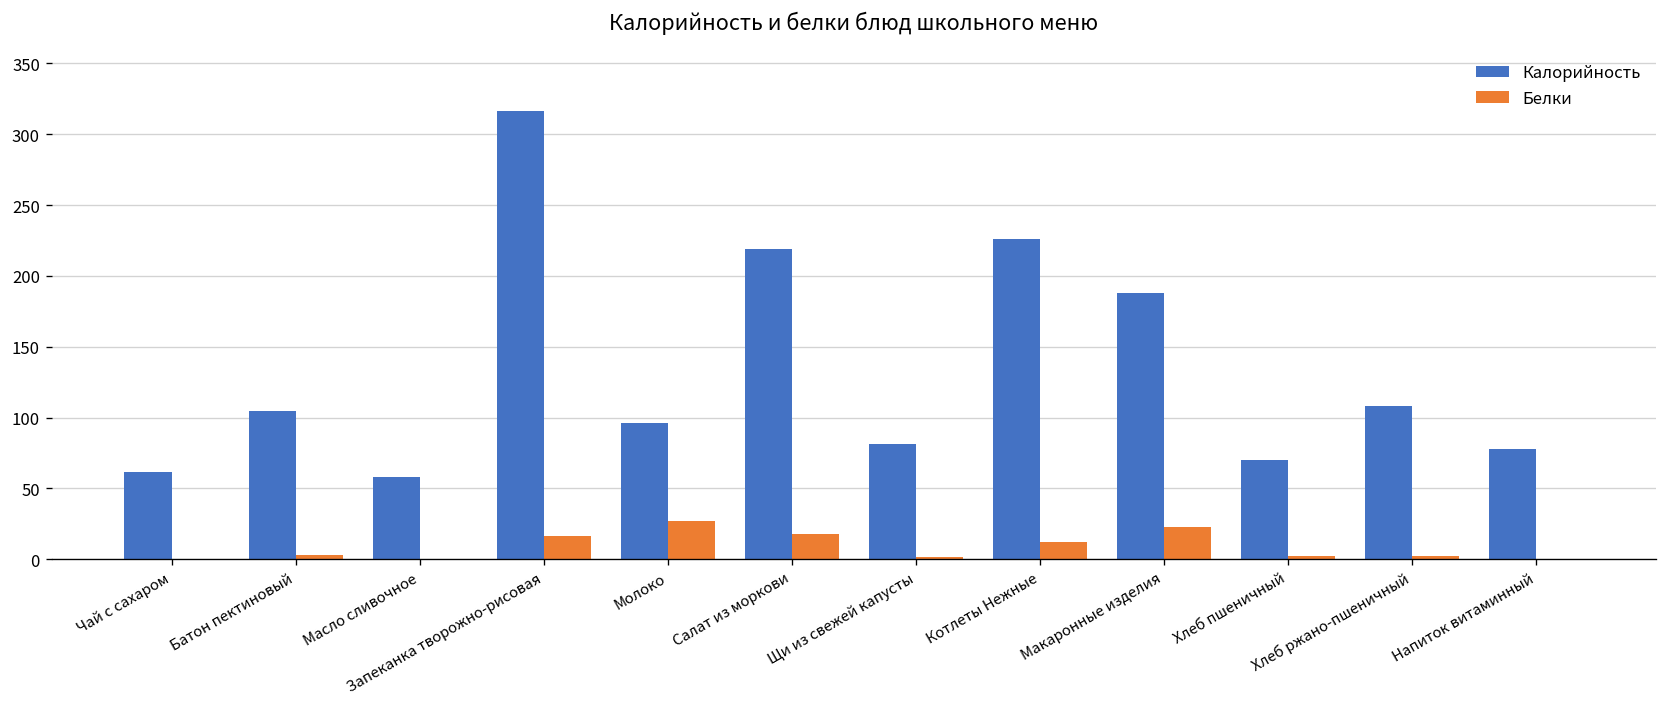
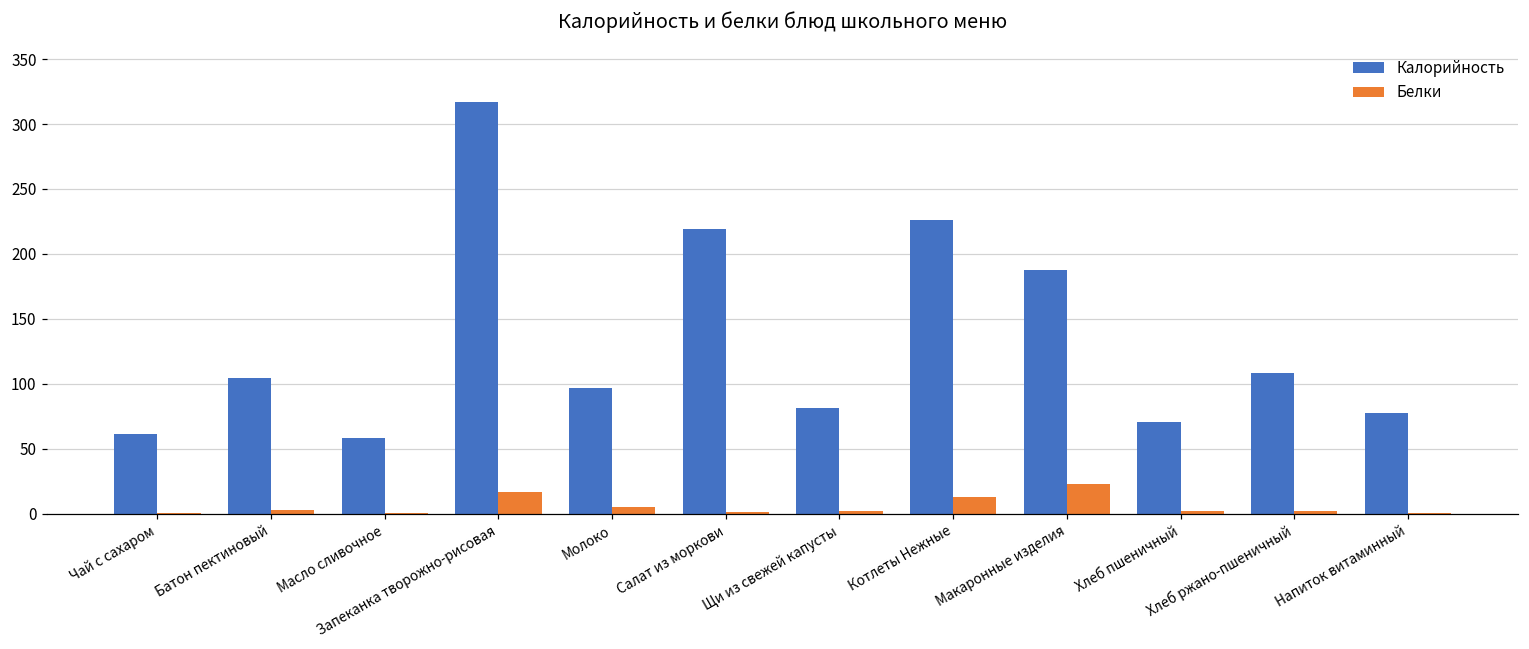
  {
    "Калорийность": {
      "Чай с сахаром": 61,
      "Батон пектиновый": 105,
      "Масло сливочное": 58,
      "Запеканка творожно-рисовая": 317,
      "Молоко": 96,
      "Салат из моркови": 219,
      "Щи из свежей капусты": 81,
      "Котлеты Нежные": 226,
      "Макаронные изделия": 188,
      "Хлеб пшеничный": 70,
      "Хлеб ржано-пшеничный": 108,
      "Напиток витаминный": 78
    },
    "Белки": {
      "Батон пектиновый": 3,
      "Запеканка творожно-рисовая": 16,
-     "Молоко": 27,
-     "Салат из моркови": 18,
+     "Молоко": 5,
+     "Салат из моркови": 1,
      "Котлеты Нежные": 12,
      "Макаронные изделия": 23,
      "Хлеб пшеничный": 2,
      "Хлеб ржано-пшеничный": 2
    }
  }
